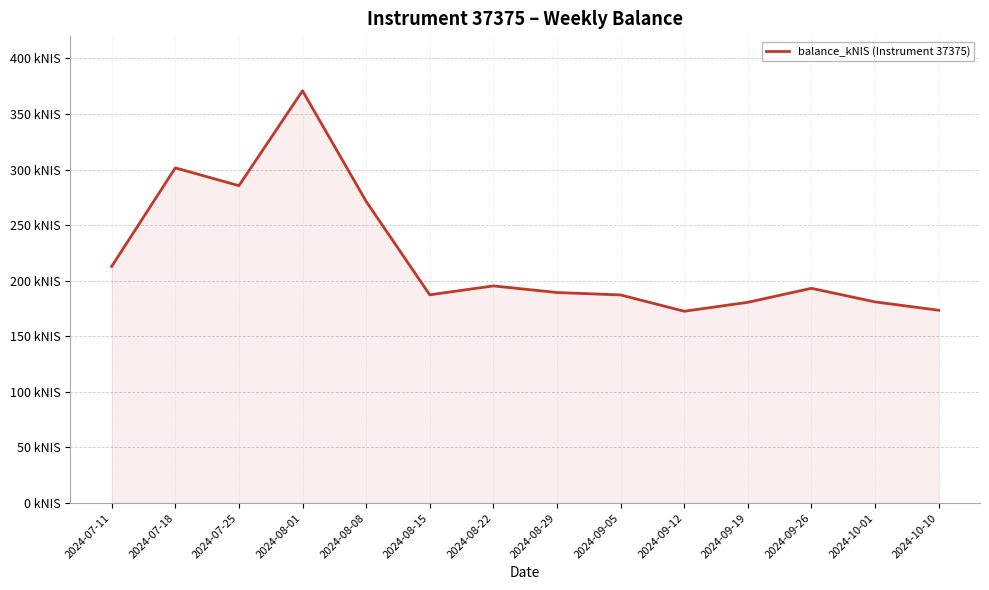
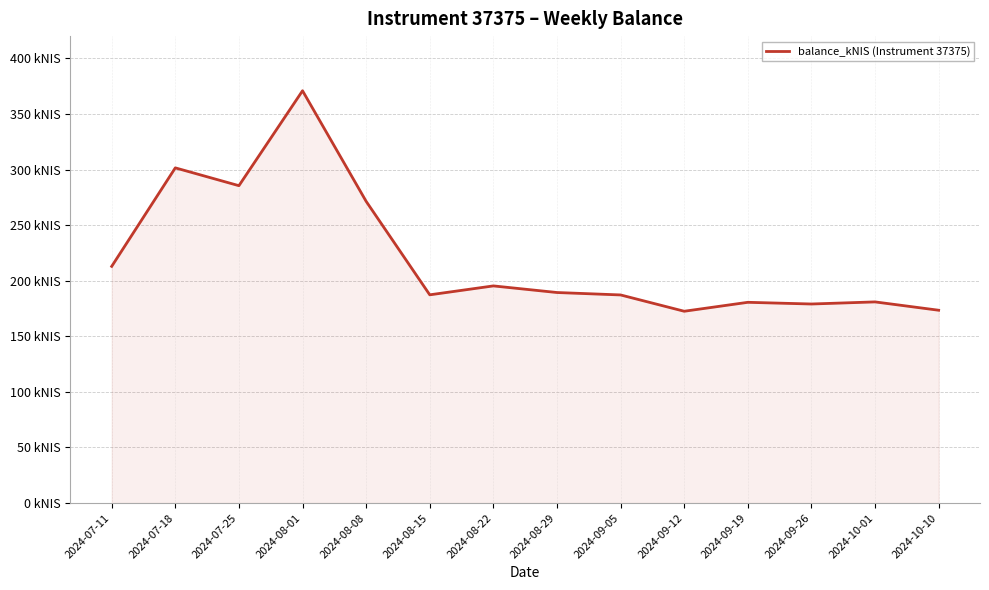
  {
    "2024-07-11": "213 kNIS",
    "2024-07-18": "301 kNIS",
    "2024-07-25": "285 kNIS",
    "2024-08-01": "371 kNIS",
    "2024-08-08": "271 kNIS",
    "2024-08-15": "187 kNIS",
    "2024-08-22": "195 kNIS",
    "2024-08-29": "189 kNIS",
    "2024-09-05": "187 kNIS",
    "2024-09-12": "172 kNIS",
    "2024-09-19": "181 kNIS",
-   "2024-09-26": "193 kNIS",
+   "2024-09-26": "179 kNIS",
    "2024-10-01": "181 kNIS",
    "2024-10-10": "173 kNIS"
  }
